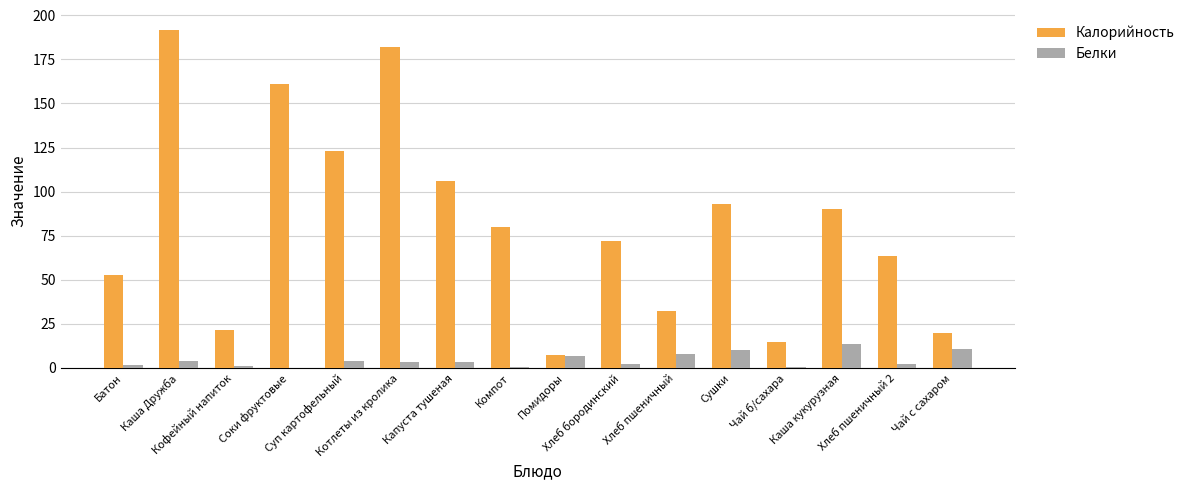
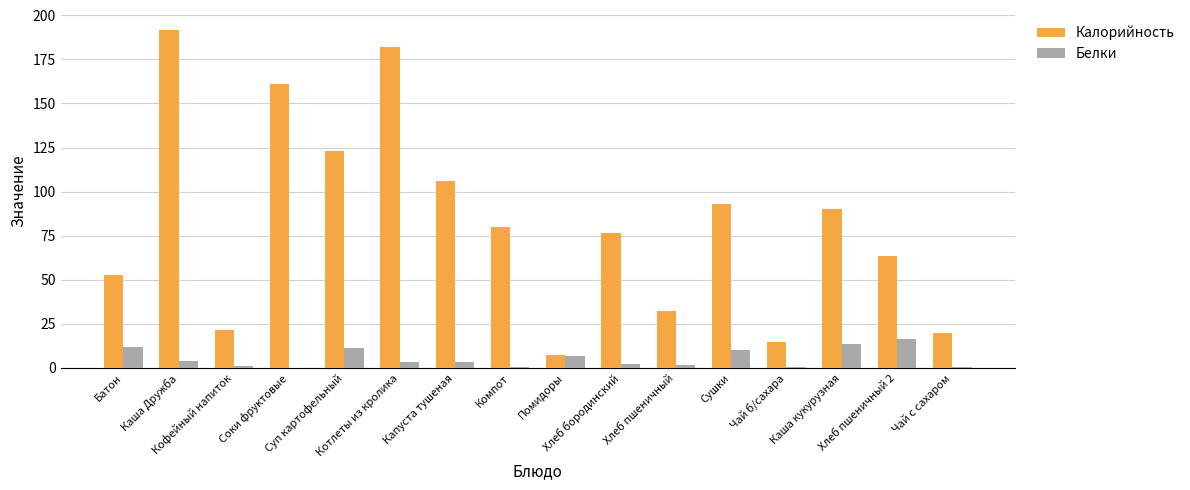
  {
    "Калорийность": {
      "Батон": 53,
      "Каша Дружба": 192,
      "Кофейный напиток": 22,
      "Соки фруктовые": 161,
      "Суп картофельный": 123,
      "Котлеты из кролика": 182,
      "Капуста тушеная": 106,
      "Компот": 80,
      "Помидоры": 7,
-     "Хлеб бородинский": 72,
+     "Хлеб бородинский": 77,
      "Хлеб пшеничный": 32,
      "Сушки": 93,
      "Чай б/сахара": 15,
      "Каша кукурузная": 90,
      "Хлеб пшеничный 2": 63,
      "Чай с сахаром": 20
    },
    "Белки": {
-     "Батон": 2,
+     "Батон": 12,
      "Каша Дружба": 4,
      "Соки фруктовые": 0,
-     "Суп картофельный": 4,
+     "Суп картофельный": 11,
      "Котлеты из кролика": 3,
      "Капуста тушеная": 3,
      "Помидоры": 7,
      "Хлеб бородинский": 2,
-     "Хлеб пшеничный": 8,
+     "Хлеб пшеничный": 1,
      "Сушки": 10,
      "Каша кукурузная": 14,
-     "Хлеб пшеничный 2": 2,
-     "Чай с сахаром": 11
+     "Хлеб пшеничный 2": 16,
+     "Чай с сахаром": 0
    }
  }
